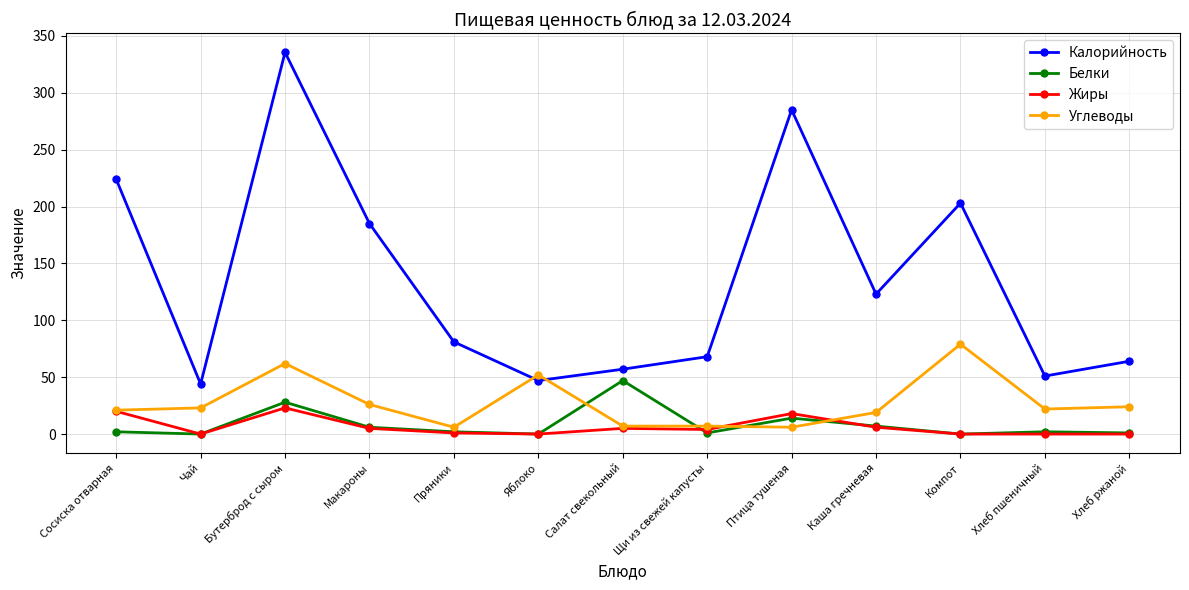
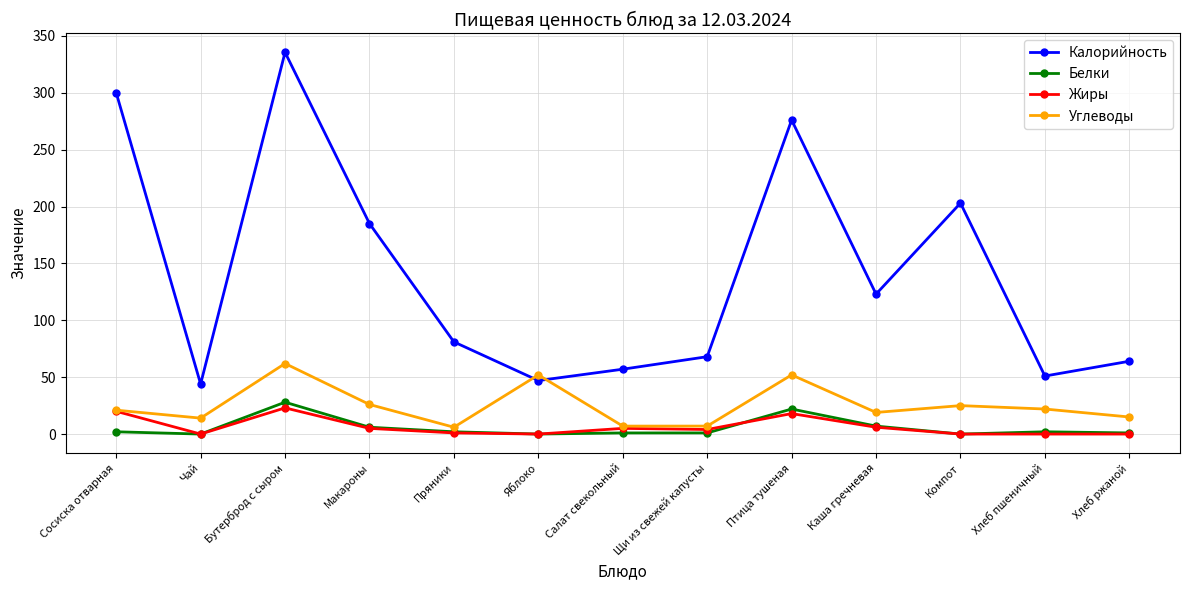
  {
    "Калорийность": {
-     "Сосиска отварная": 224,
+     "Сосиска отварная": 300,
      "Чай": 44,
      "Бутерброд с сыром": 335,
      "Макароны": 185,
      "Пряники": 81,
      "Яблоко": 47,
      "Салат свекольный": 57,
      "Щи из свежей капусты": 68,
-     "Птица тушеная": 285,
+     "Птица тушеная": 276,
      "Каша гречневая": 123,
      "Компот": 203,
      "Хлеб пшеничный": 51,
      "Хлеб ржаной": 64
    },
    "Белки": {
      "Сосиска отварная": 2,
      "Бутерброд с сыром": 28,
-     "Салат свекольный": 47,
+     "Салат свекольный": 1,
      "Щи из свежей капусты": 1,
-     "Птица тушеная": 14
+     "Птица тушеная": 22
    },
    "Жиры": {
      "Бутерброд с сыром": 23,
      "Щи из свежей капусты": 4,
      "Птица тушеная": 18
    },
    "Углеводы": {
-     "Чай": 23,
+     "Чай": 14,
      "Бутерброд с сыром": 62,
      "Макароны": 26,
      "Пряники": 6,
      "Яблоко": 52,
      "Щи из свежей капусты": 7,
-     "Птица тушеная": 6,
+     "Птица тушеная": 52,
      "Каша гречневая": 19,
-     "Компот": 79,
+     "Компот": 25,
      "Хлеб пшеничный": 22,
-     "Хлеб ржаной": 24
+     "Хлеб ржаной": 15
    }
  }
